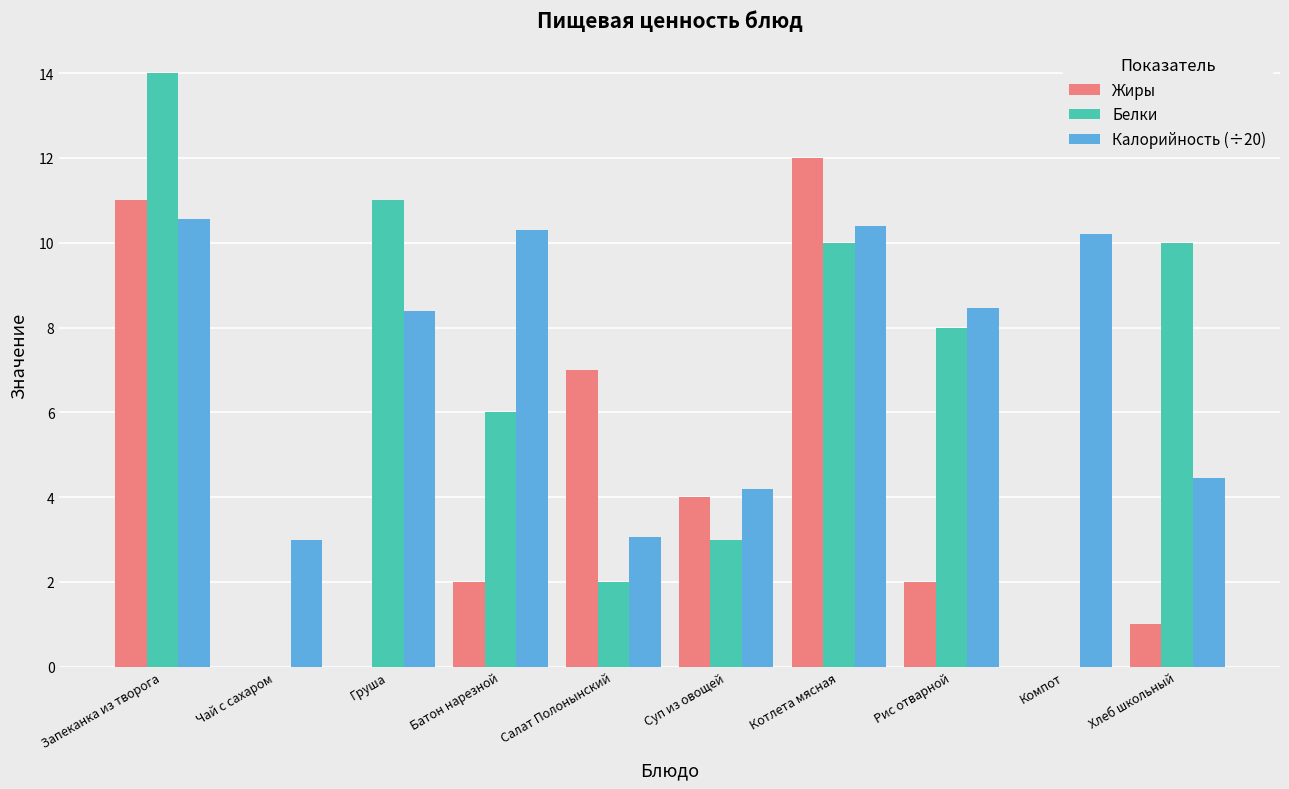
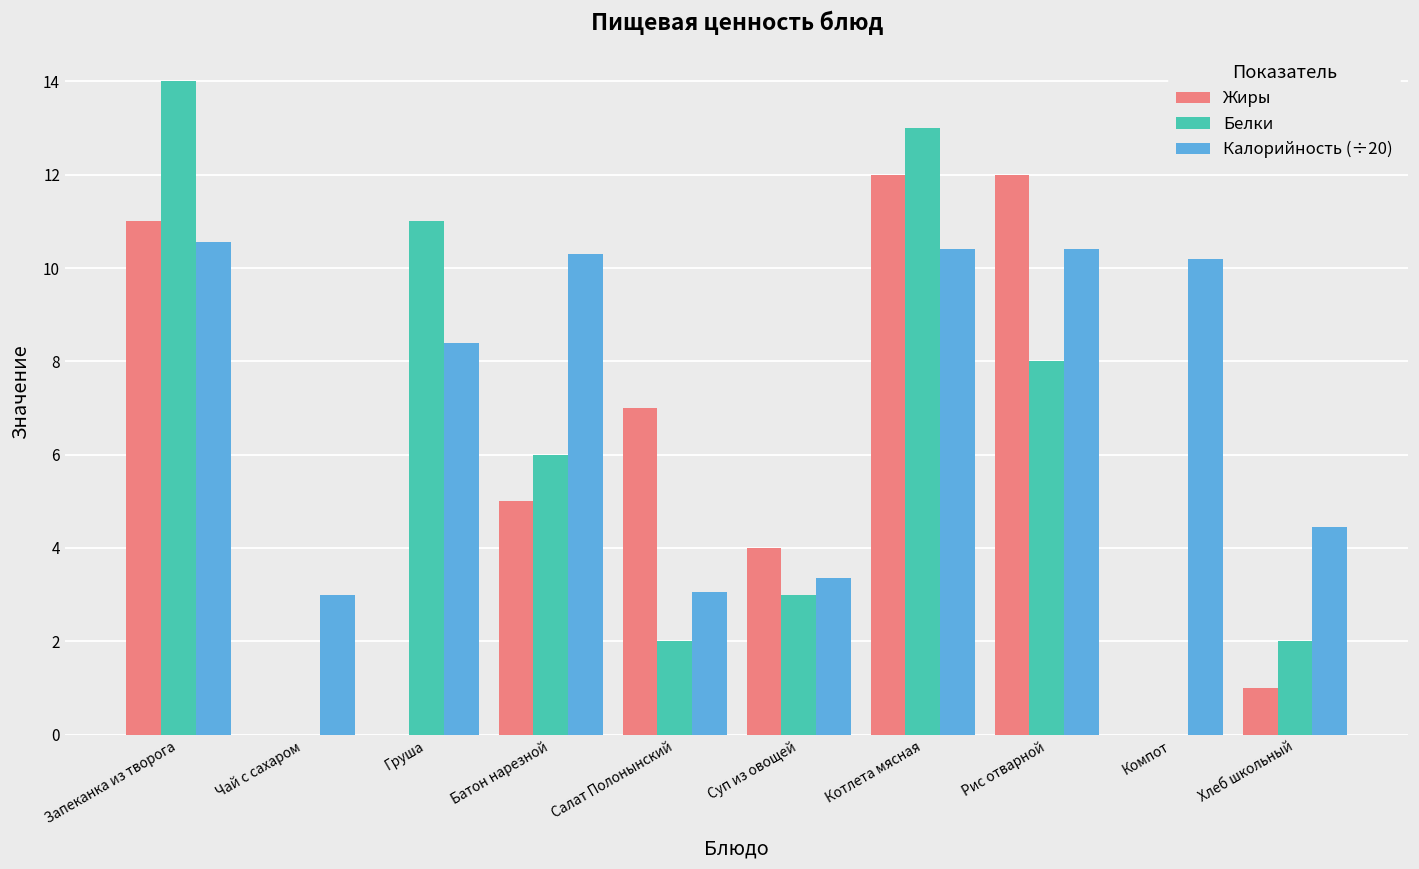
  {
    "Жиры": {
      "Запеканка из творога": 11,
      "Чай с сахаром": 0,
      "Груша": 0,
-     "Батон нарезной": 2,
+     "Батон нарезной": 5,
      "Салат Полонынский": 7,
      "Суп из овощей": 4,
      "Котлета мясная": 12,
-     "Рис отварной": 2,
+     "Рис отварной": 12,
      "Компот": 0,
      "Хлеб школьный": 1
    },
    "Белки": {
      "Запеканка из творога": 14,
      "Чай с сахаром": 0,
      "Груша": 11,
      "Батон нарезной": 6,
      "Салат Полонынский": 2,
      "Суп из овощей": 3,
-     "Котлета мясная": 10,
+     "Котлета мясная": 13,
      "Рис отварной": 8,
      "Компот": 0,
-     "Хлеб школьный": 10
+     "Хлеб школьный": 2
    },
    "Калорийность (÷20)": {
      "Запеканка из творога": 10.6,
      "Чай с сахаром": 3.0,
      "Груша": 8.4,
      "Батон нарезной": 10.3,
      "Салат Полонынский": 3.1,
-     "Суп из овощей": 4.2,
+     "Суп из овощей": 3.4,
      "Котлета мясная": 10.4,
-     "Рис отварной": 8.5,
+     "Рис отварной": 10.4,
      "Компот": 10.2,
      "Хлеб школьный": 4.5
    }
  }
